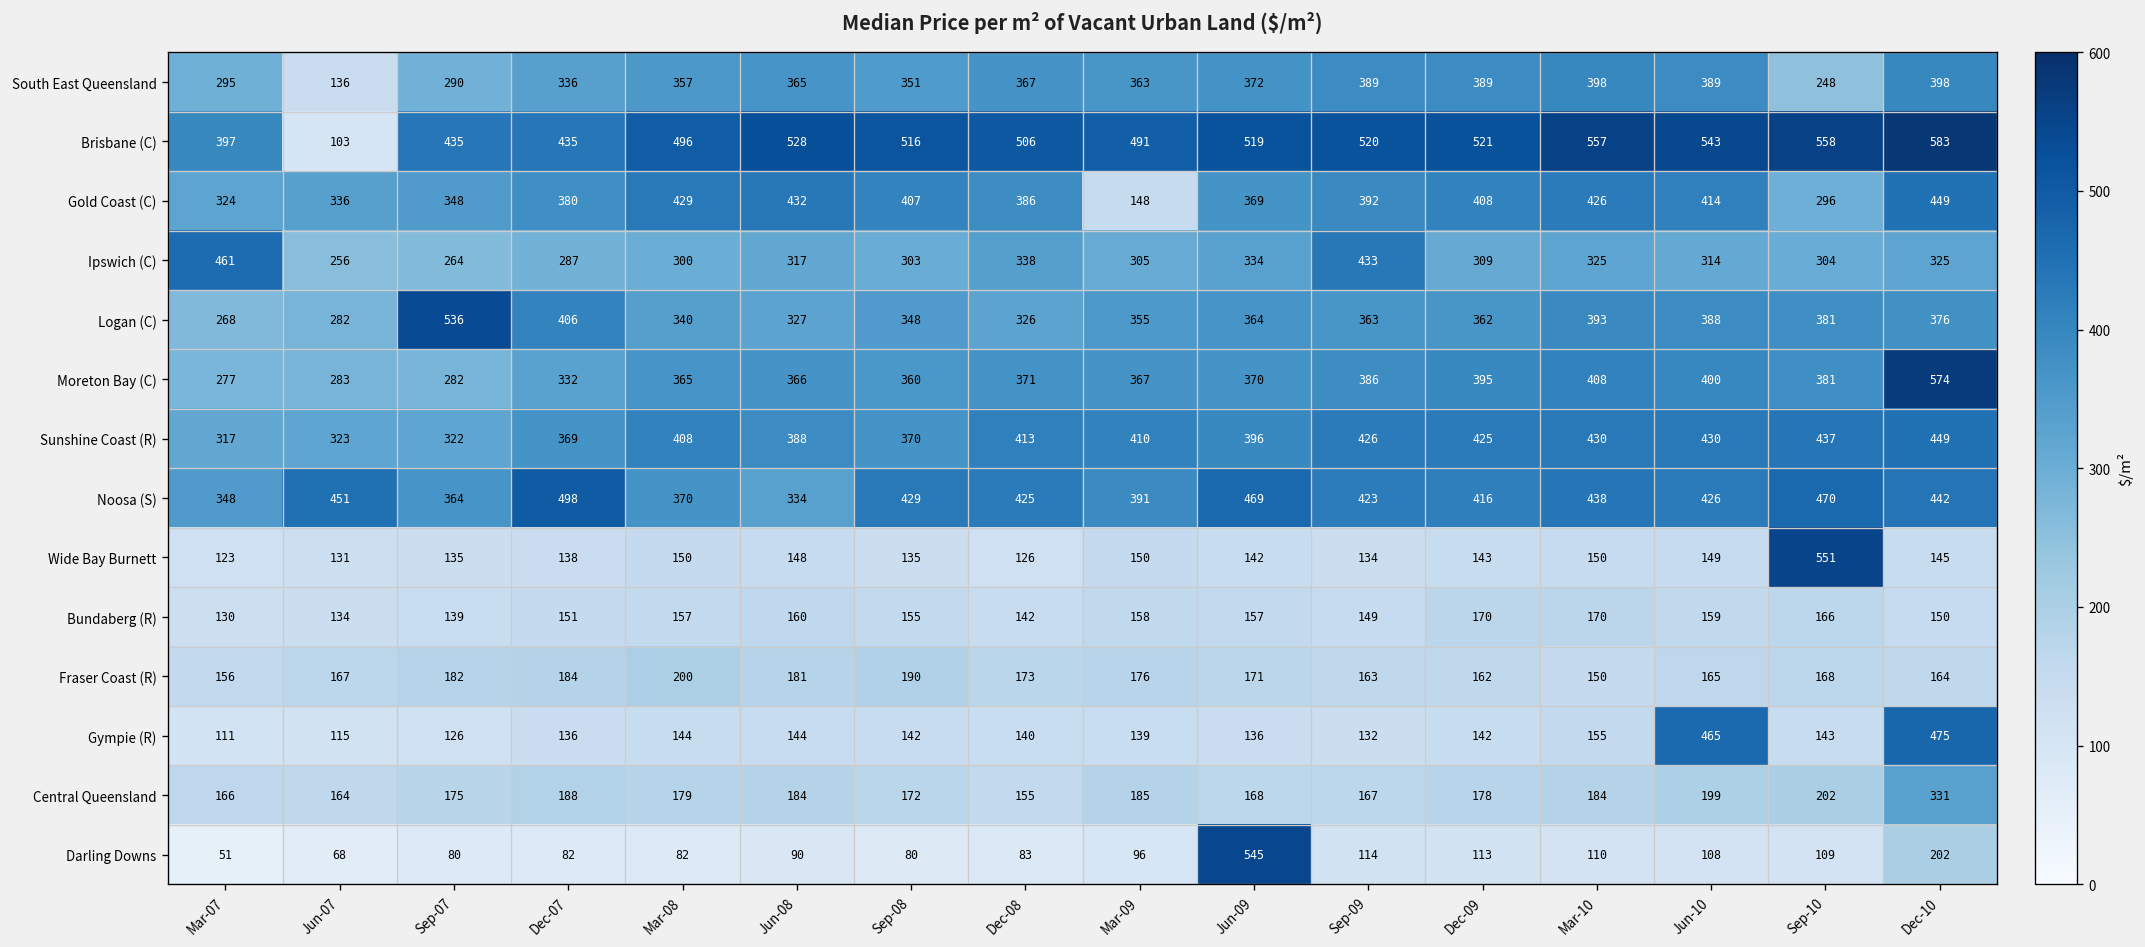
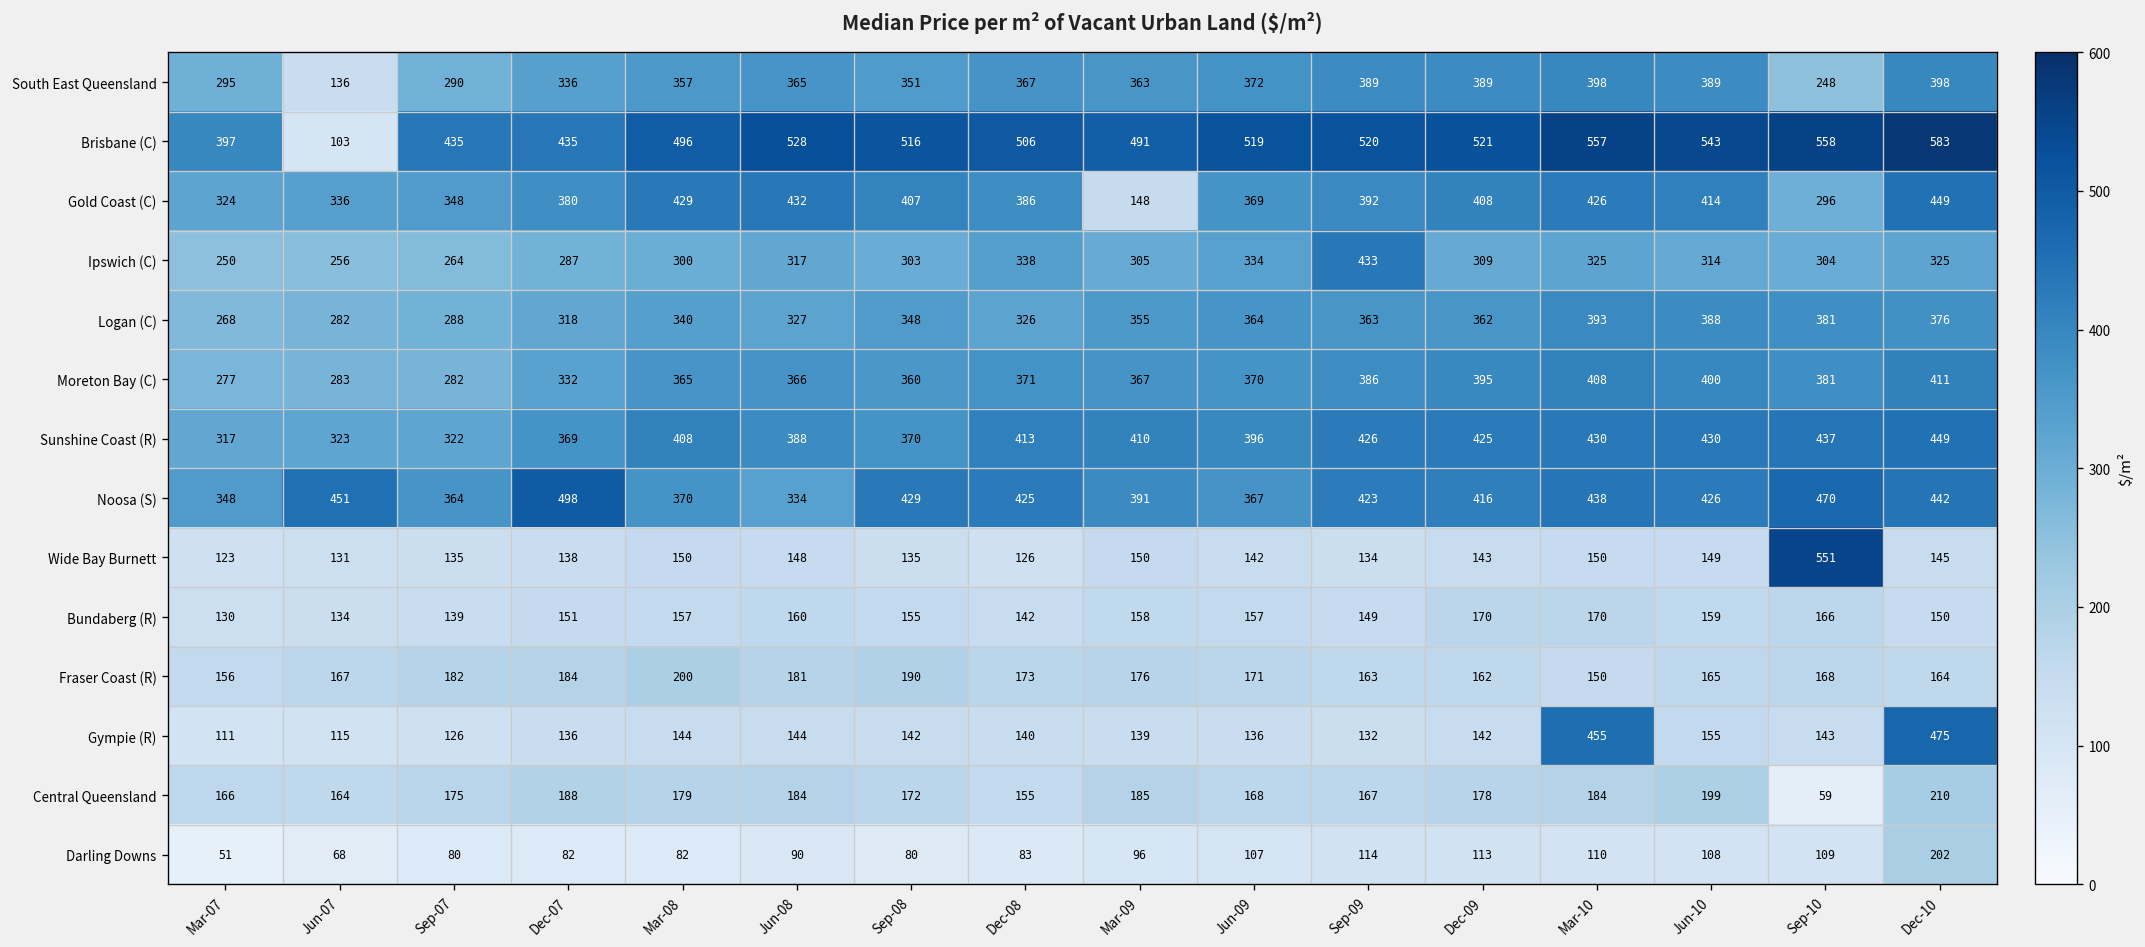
  {
    "Ipswich (C)": {
-     "Mar-07": 461,
+     "Mar-07": 250,
      "Jun-07": 256,
      "Sep-07": 264,
      "Dec-07": 287,
      "Mar-08": 300,
      "Jun-08": 317,
      "Sep-08": 303,
      "Dec-08": 338,
      "Mar-09": 305,
      "Jun-09": 334,
      "Sep-09": 433,
      "Dec-09": 309,
      "Mar-10": 325,
      "Jun-10": 314,
      "Sep-10": 304,
      "Dec-10": 325
    },
    "Logan (C)": {
      "Mar-07": 268,
      "Jun-07": 282,
-     "Sep-07": 536,
-     "Dec-07": 406,
+     "Sep-07": 288,
+     "Dec-07": 318,
      "Mar-08": 340,
      "Jun-08": 327,
      "Sep-08": 348,
      "Dec-08": 326,
      "Mar-09": 355,
      "Jun-09": 364,
      "Sep-09": 363,
      "Dec-09": 362,
      "Mar-10": 393,
      "Jun-10": 388,
      "Sep-10": 381,
      "Dec-10": 376
    },
    "Moreton Bay (C)": {
      "Mar-07": 277,
      "Jun-07": 283,
      "Sep-07": 282,
      "Dec-07": 332,
      "Mar-08": 365,
      "Jun-08": 366,
      "Sep-08": 360,
      "Dec-08": 371,
      "Mar-09": 367,
      "Jun-09": 370,
      "Sep-09": 386,
      "Dec-09": 395,
      "Mar-10": 408,
      "Jun-10": 400,
      "Sep-10": 381,
-     "Dec-10": 574
+     "Dec-10": 411
    },
    "Noosa (S)": {
      "Mar-07": 348,
      "Jun-07": 451,
      "Sep-07": 364,
      "Dec-07": 498,
      "Mar-08": 370,
      "Jun-08": 334,
      "Sep-08": 429,
      "Dec-08": 425,
      "Mar-09": 391,
-     "Jun-09": 469,
+     "Jun-09": 367,
      "Sep-09": 423,
      "Dec-09": 416,
      "Mar-10": 438,
      "Jun-10": 426,
      "Sep-10": 470,
      "Dec-10": 442
    },
    "Gympie (R)": {
      "Mar-07": 111,
      "Jun-07": 115,
      "Sep-07": 126,
      "Dec-07": 136,
      "Mar-08": 144,
      "Jun-08": 144,
      "Sep-08": 142,
      "Dec-08": 140,
      "Mar-09": 139,
      "Jun-09": 136,
      "Sep-09": 132,
      "Dec-09": 142,
-     "Mar-10": 155,
-     "Jun-10": 465,
+     "Mar-10": 455,
+     "Jun-10": 155,
      "Sep-10": 143,
      "Dec-10": 475
    },
    "Central Queensland": {
      "Mar-07": 166,
      "Jun-07": 164,
      "Sep-07": 175,
      "Dec-07": 188,
      "Mar-08": 179,
      "Jun-08": 184,
      "Sep-08": 172,
      "Dec-08": 155,
      "Mar-09": 185,
      "Jun-09": 168,
      "Sep-09": 167,
      "Dec-09": 178,
      "Mar-10": 184,
      "Jun-10": 199,
-     "Sep-10": 202,
-     "Dec-10": 331
+     "Sep-10": 59,
+     "Dec-10": 210
    },
    "Darling Downs": {
      "Mar-07": 51,
      "Jun-07": 68,
      "Sep-07": 80,
      "Dec-07": 82,
      "Mar-08": 82,
      "Jun-08": 90,
      "Sep-08": 80,
      "Dec-08": 83,
      "Mar-09": 96,
-     "Jun-09": 545,
+     "Jun-09": 107,
      "Sep-09": 114,
      "Dec-09": 113,
      "Mar-10": 110,
      "Jun-10": 108,
      "Sep-10": 109,
      "Dec-10": 202
    }
  }
